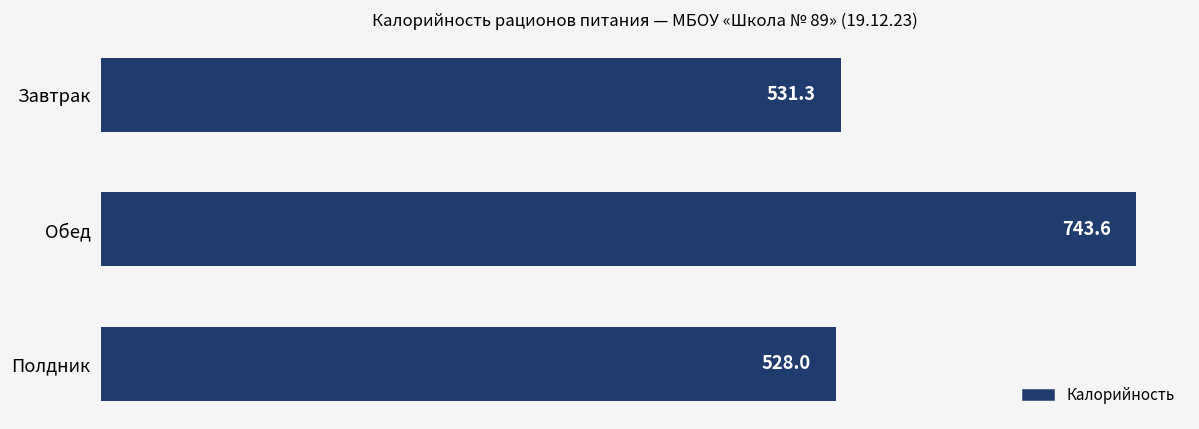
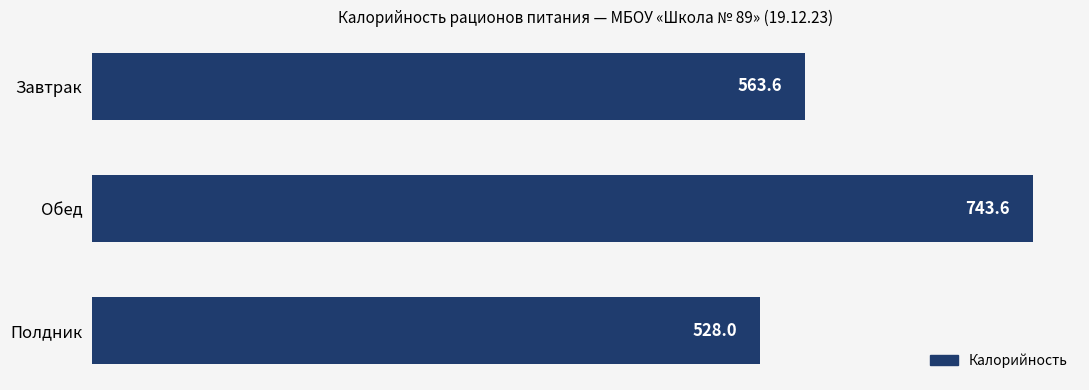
  {
-   "Завтрак": 531.3,
+   "Завтрак": 563.6,
    "Обед": 743.6,
    "Полдник": 528.0
  }
